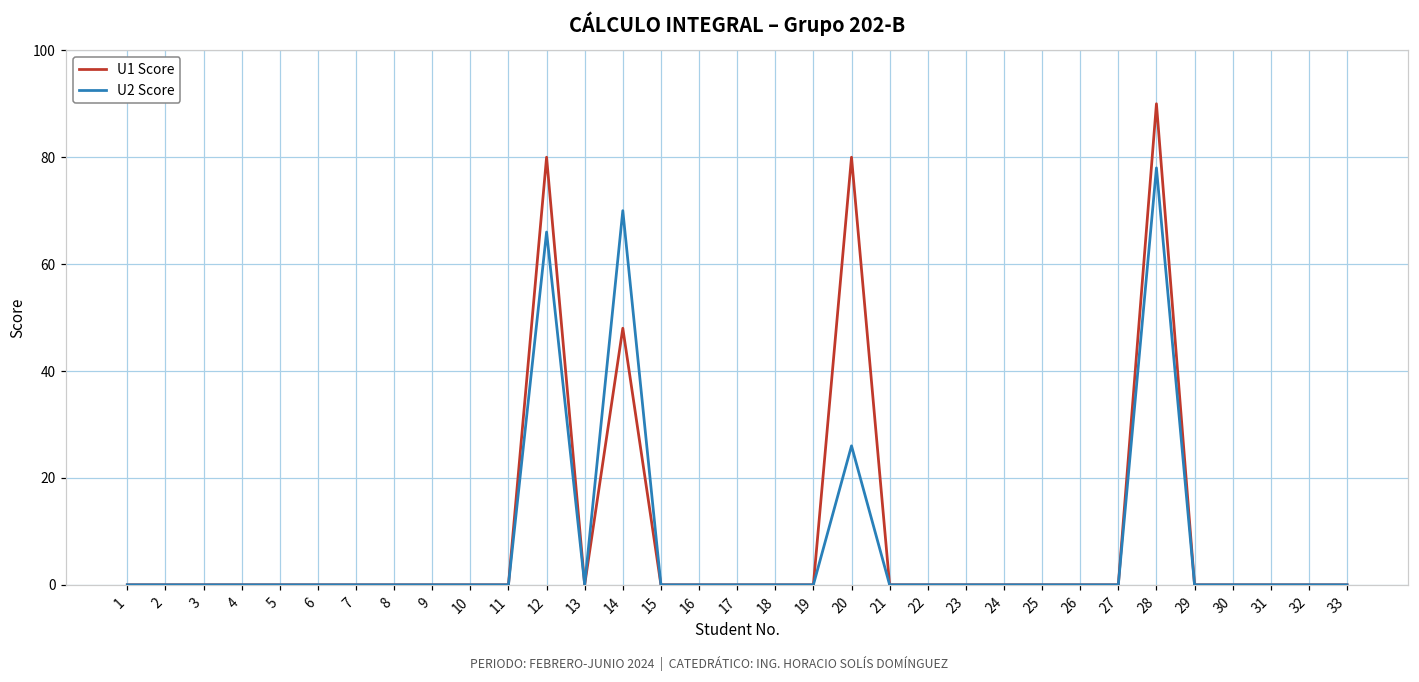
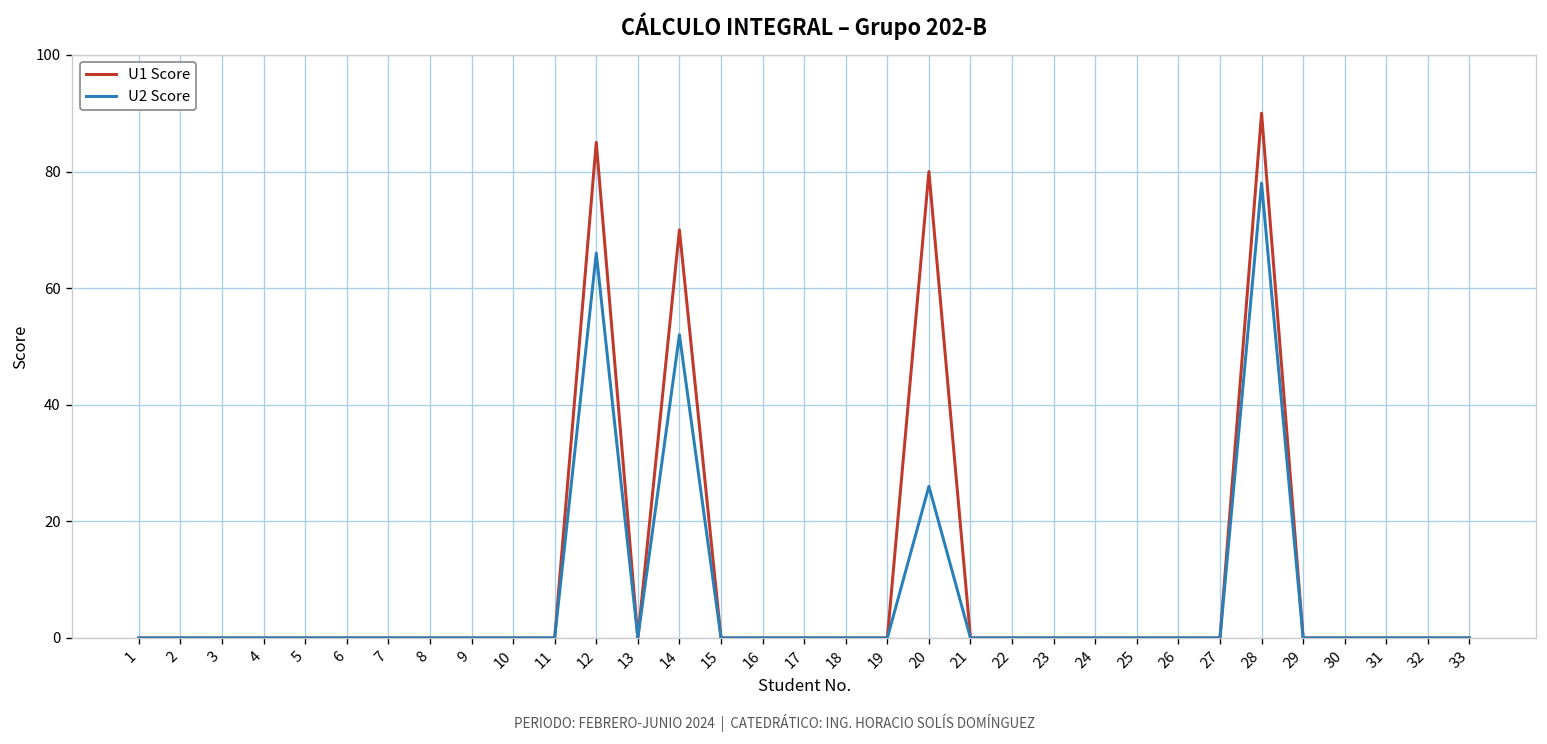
  {
    "U1 Score": {
-     "12": 80,
-     "14": 48,
+     "12": 85,
+     "14": 70,
      "20": 80,
      "28": 90
    },
    "U2 Score": {
      "12": 66,
-     "14": 70,
+     "14": 52,
      "20": 26,
      "28": 78
    }
  }
